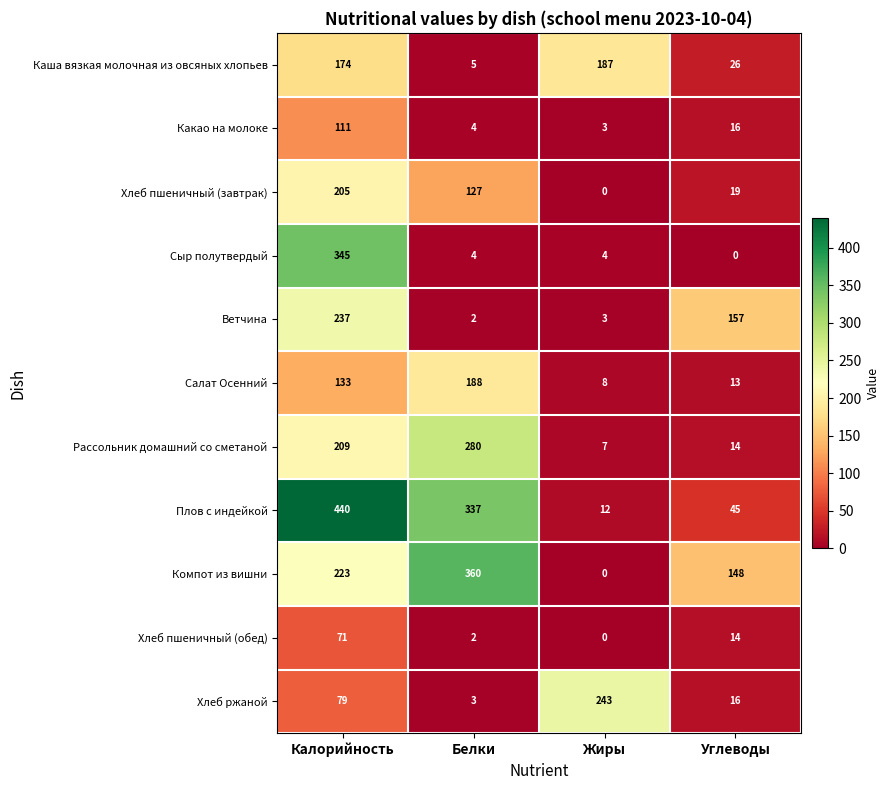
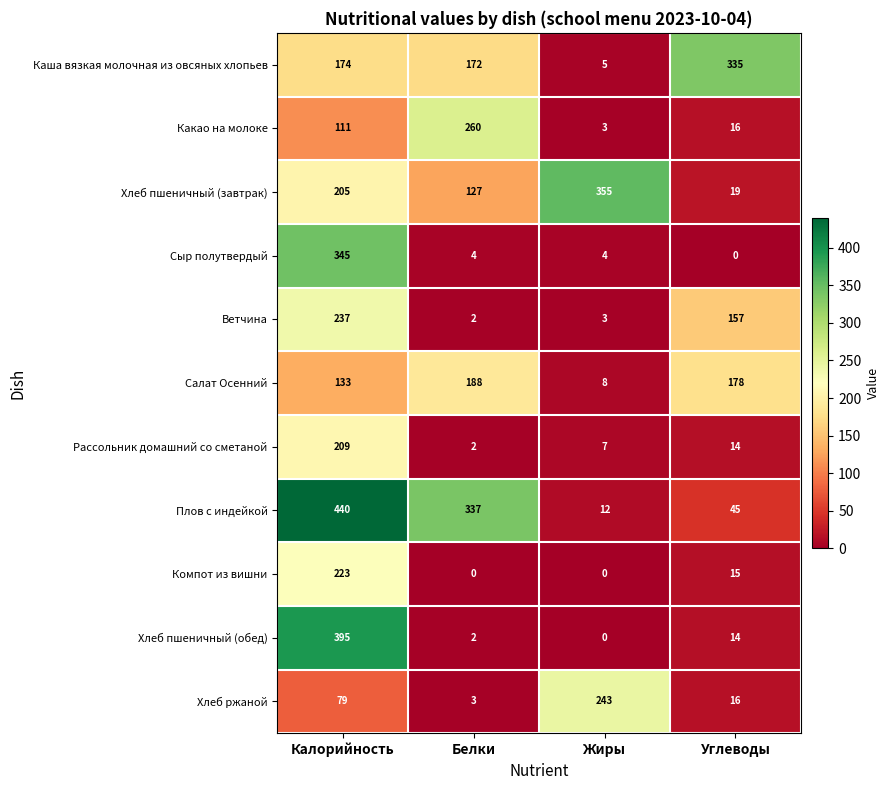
  {
    "Каша вязкая молочная из овсяных хлопьев": {
      "Калорийность": 174,
-     "Белки": 5,
-     "Жиры": 187,
-     "Углеводы": 26
+     "Белки": 172,
+     "Жиры": 5,
+     "Углеводы": 335
    },
    "Какао на молоке": {
      "Калорийность": 111,
-     "Белки": 4,
+     "Белки": 260,
      "Жиры": 3,
      "Углеводы": 16
    },
    "Хлеб пшеничный (завтрак)": {
      "Калорийность": 205,
      "Белки": 127,
-     "Жиры": 0,
+     "Жиры": 355,
      "Углеводы": 19
    },
    "Сыр полутвердый": {
      "Калорийность": 345,
      "Белки": 4,
      "Жиры": 4,
      "Углеводы": 0
    },
    "Ветчина": {
      "Калорийность": 237,
      "Белки": 2,
      "Жиры": 3,
      "Углеводы": 157
    },
    "Салат Осенний": {
      "Калорийность": 133,
      "Белки": 188,
      "Жиры": 8,
-     "Углеводы": 13
+     "Углеводы": 178
    },
    "Рассольник домашний со сметаной": {
      "Калорийность": 209,
-     "Белки": 280,
+     "Белки": 2,
      "Жиры": 7,
      "Углеводы": 14
    },
    "Плов с индейкой": {
      "Калорийность": 440,
      "Белки": 337,
      "Жиры": 12,
      "Углеводы": 45
    },
    "Компот из вишни": {
      "Калорийность": 223,
-     "Белки": 360,
+     "Белки": 0,
      "Жиры": 0,
-     "Углеводы": 148
+     "Углеводы": 15
    },
    "Хлеб пшеничный (обед)": {
-     "Калорийность": 71,
+     "Калорийность": 395,
      "Белки": 2,
      "Жиры": 0,
      "Углеводы": 14
    },
    "Хлеб ржаной": {
      "Калорийность": 79,
      "Белки": 3,
      "Жиры": 243,
      "Углеводы": 16
    }
  }
